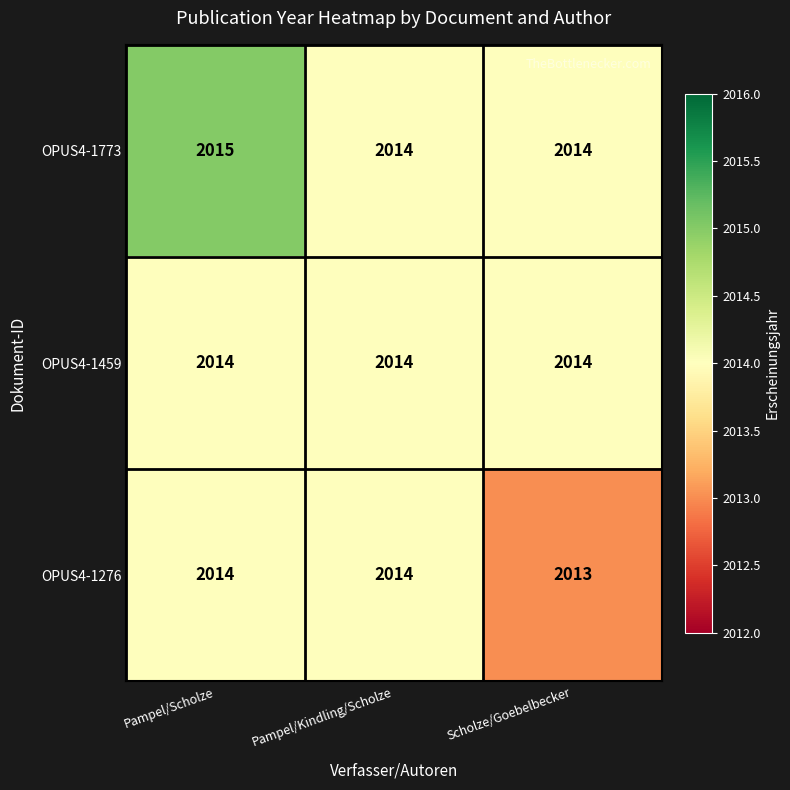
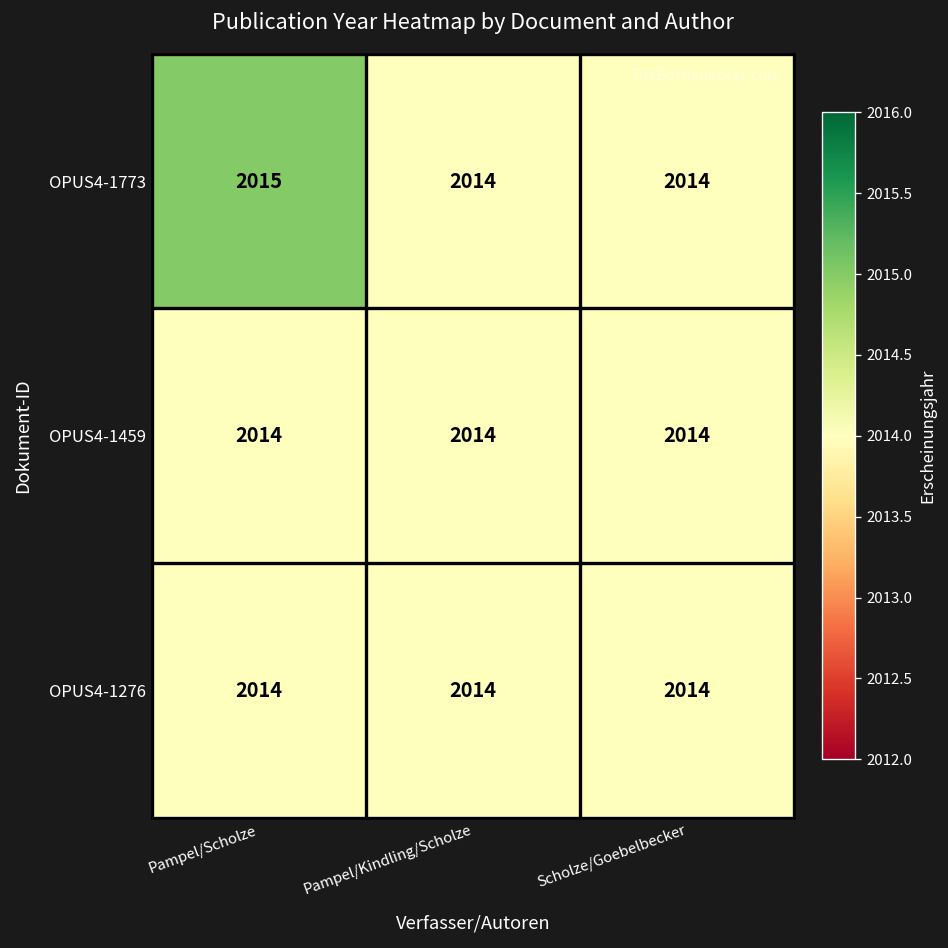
  {
    "OPUS4-1773": {
      "Pampel/Scholze": 2015,
      "Pampel/Kindling/Scholze": 2014,
      "Scholze/Goebelbecker": 2014
    },
    "OPUS4-1459": {
      "Pampel/Scholze": 2014,
      "Pampel/Kindling/Scholze": 2014,
      "Scholze/Goebelbecker": 2014
    },
    "OPUS4-1276": {
      "Pampel/Scholze": 2014,
      "Pampel/Kindling/Scholze": 2014,
-     "Scholze/Goebelbecker": 2013
+     "Scholze/Goebelbecker": 2014
    }
  }
